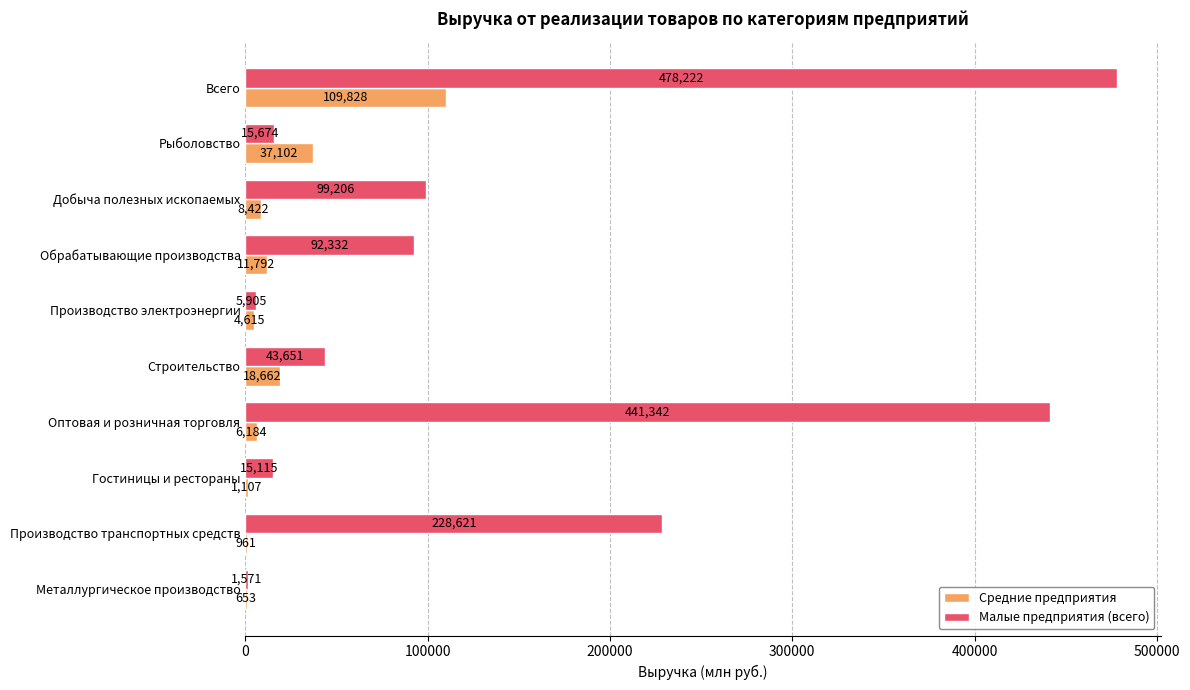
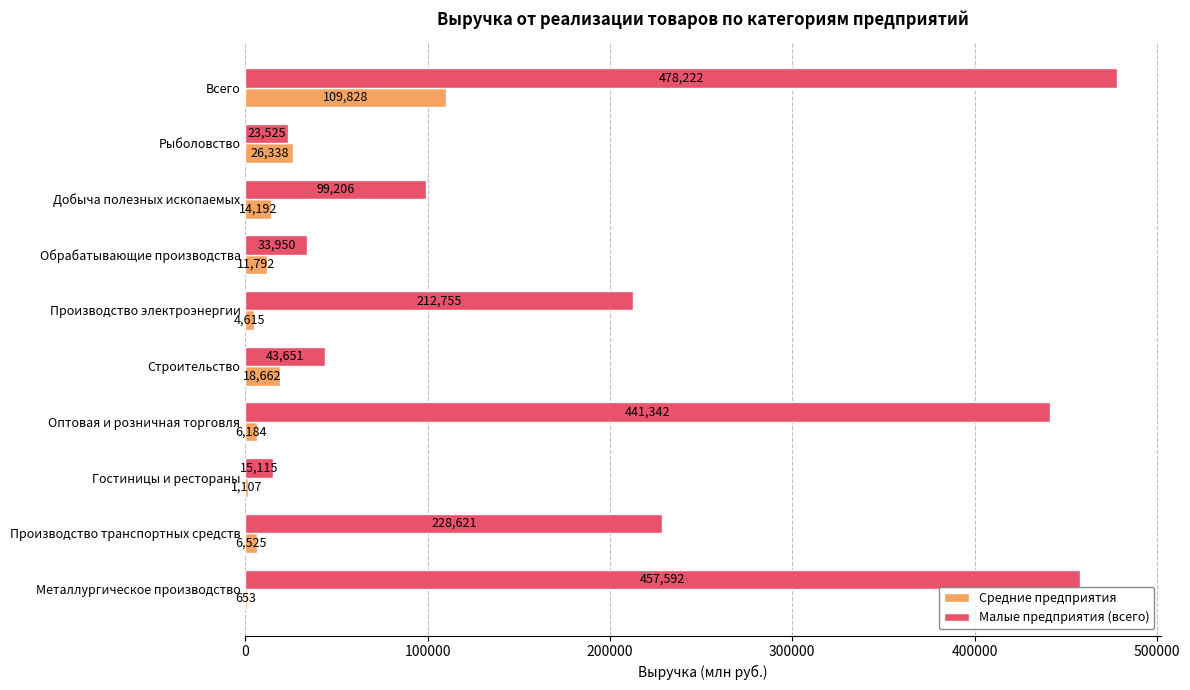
  {
    "Средние предприятия": {
      "Всего": "109,828",
-     "Рыболовство": "37,102",
-     "Добыча полезных ископаемых": "8,422",
+     "Рыболовство": "26,338",
+     "Добыча полезных ископаемых": "14,192",
      "Обрабатывающие производства": "11,792",
      "Производство электроэнергии": "4,615",
      "Строительство": "18,662",
      "Оптовая и розничная торговля": "6,184",
      "Гостиницы и рестораны": "1,107",
-     "Производство транспортных средств": "961",
+     "Производство транспортных средств": "6,525",
      "Металлургическое производство": "653"
    },
    "Малые предприятия (всего)": {
      "Всего": "478,222",
-     "Рыболовство": "15,674",
+     "Рыболовство": "23,525",
      "Добыча полезных ископаемых": "99,206",
-     "Обрабатывающие производства": "92,332",
-     "Производство электроэнергии": "5,905",
+     "Обрабатывающие производства": "33,950",
+     "Производство электроэнергии": "212,755",
      "Строительство": "43,651",
      "Оптовая и розничная торговля": "441,342",
      "Гостиницы и рестораны": "15,115",
      "Производство транспортных средств": "228,621",
-     "Металлургическое производство": "1,571"
+     "Металлургическое производство": "457,592"
    }
  }
